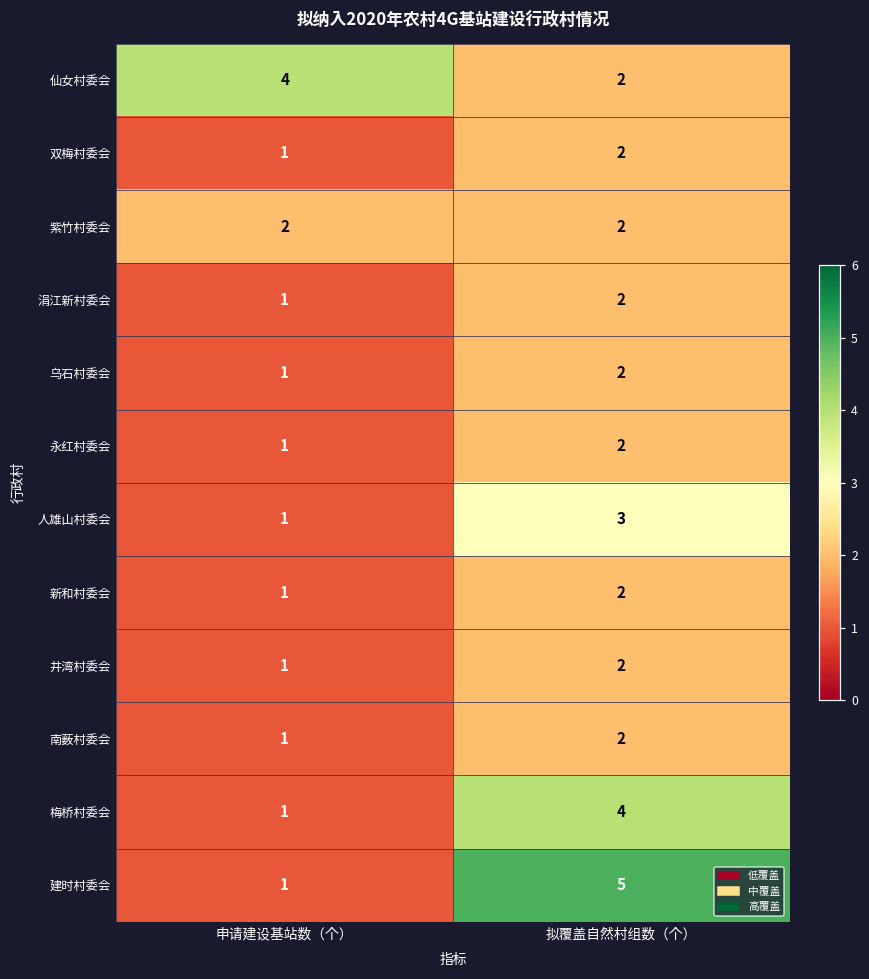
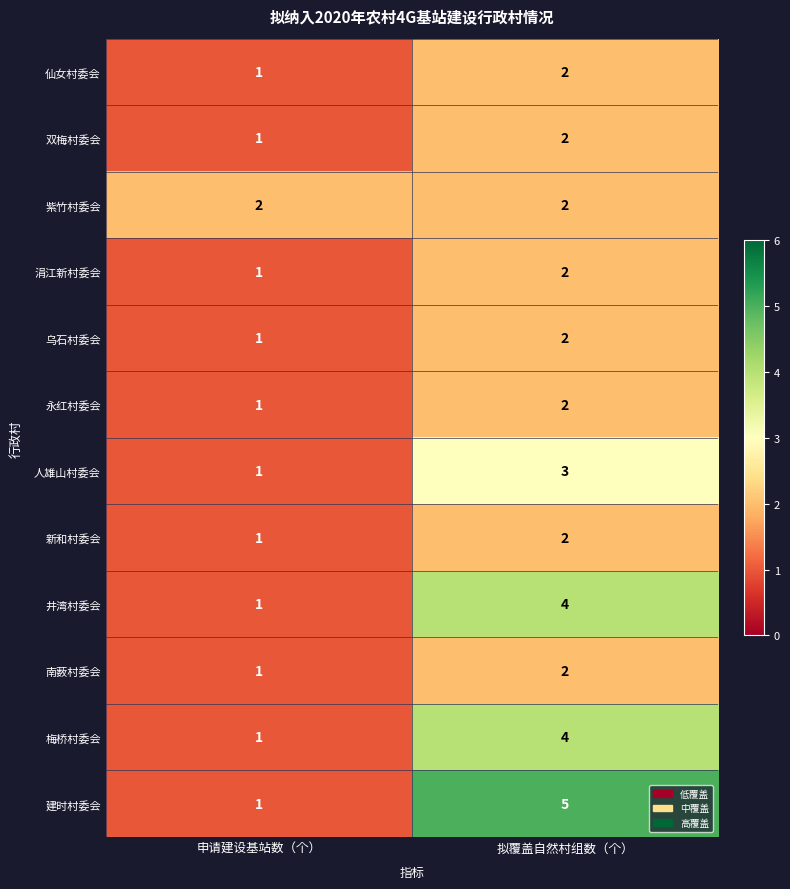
  {
    "仙女村委会": {
-     "申请建设基站数（个）": 4,
+     "申请建设基站数（个）": 1,
      "拟覆盖自然村组数（个）": 2
    },
    "双梅村委会": {
      "申请建设基站数（个）": 1,
      "拟覆盖自然村组数（个）": 2
    },
    "紫竹村委会": {
      "申请建设基站数（个）": 2,
      "拟覆盖自然村组数（个）": 2
    },
    "涓江新村委会": {
      "申请建设基站数（个）": 1,
      "拟覆盖自然村组数（个）": 2
    },
    "乌石村委会": {
      "申请建设基站数（个）": 1,
      "拟覆盖自然村组数（个）": 2
    },
    "永红村委会": {
      "申请建设基站数（个）": 1,
      "拟覆盖自然村组数（个）": 2
    },
    "人雄山村委会": {
      "申请建设基站数（个）": 1,
      "拟覆盖自然村组数（个）": 3
    },
    "新和村委会": {
      "申请建设基站数（个）": 1,
      "拟覆盖自然村组数（个）": 2
    },
    "井湾村委会": {
      "申请建设基站数（个）": 1,
-     "拟覆盖自然村组数（个）": 2
+     "拟覆盖自然村组数（个）": 4
    },
    "南薮村委会": {
      "申请建设基站数（个）": 1,
      "拟覆盖自然村组数（个）": 2
    },
    "梅桥村委会": {
      "申请建设基站数（个）": 1,
      "拟覆盖自然村组数（个）": 4
    },
    "建时村委会": {
      "申请建设基站数（个）": 1,
      "拟覆盖自然村组数（个）": 5
    }
  }
